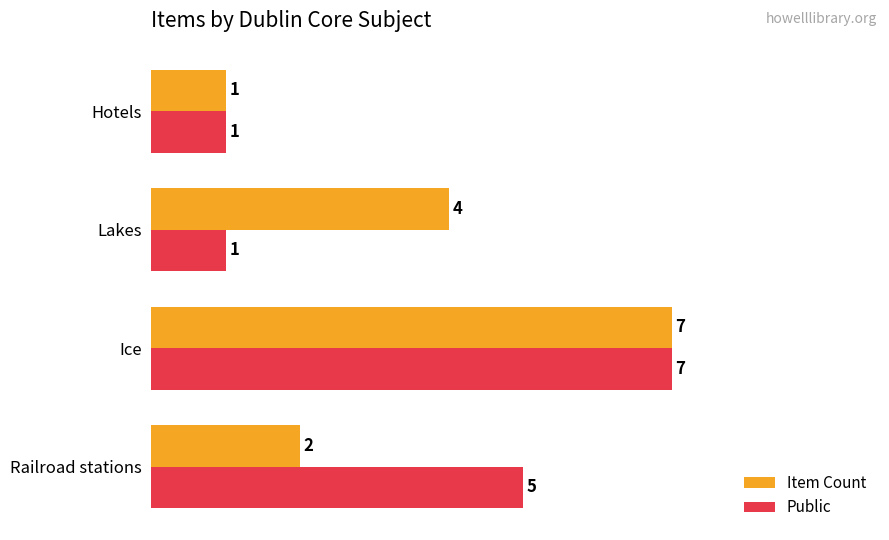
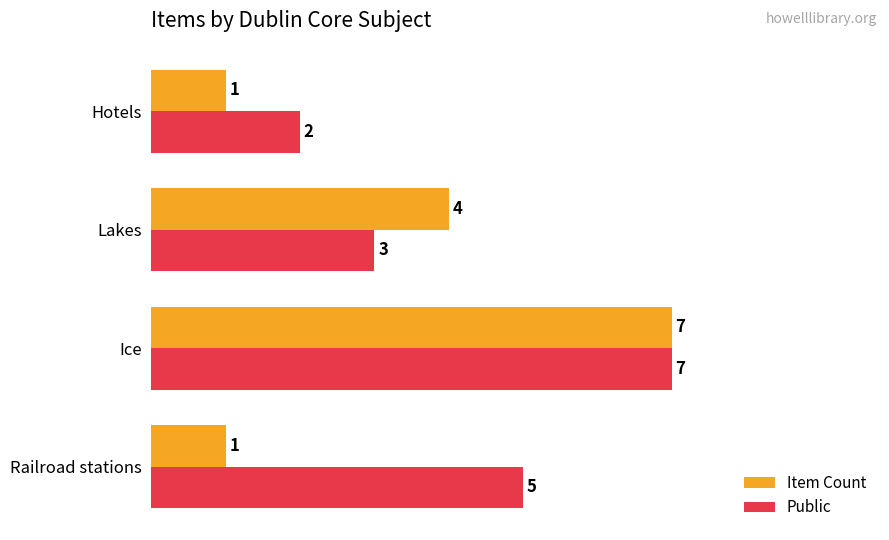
  {
    "Item Count": {
      "Hotels": 1,
      "Lakes": 4,
      "Ice": 7,
-     "Railroad stations": 2
+     "Railroad stations": 1
    },
    "Public": {
-     "Hotels": 1,
-     "Lakes": 1,
+     "Hotels": 2,
+     "Lakes": 3,
      "Ice": 7,
      "Railroad stations": 5
    }
  }
